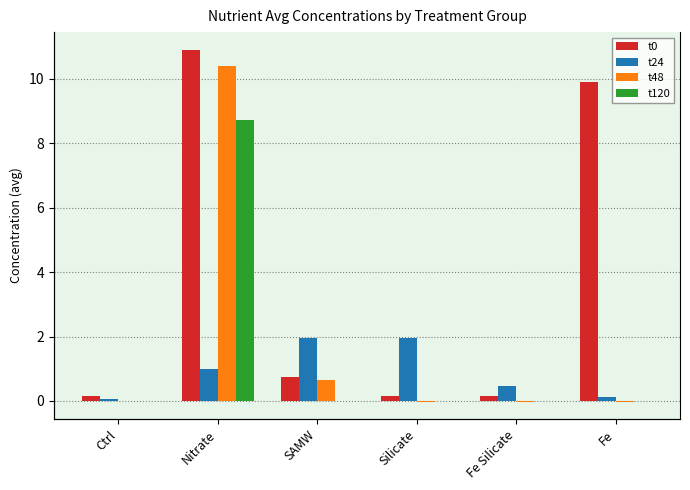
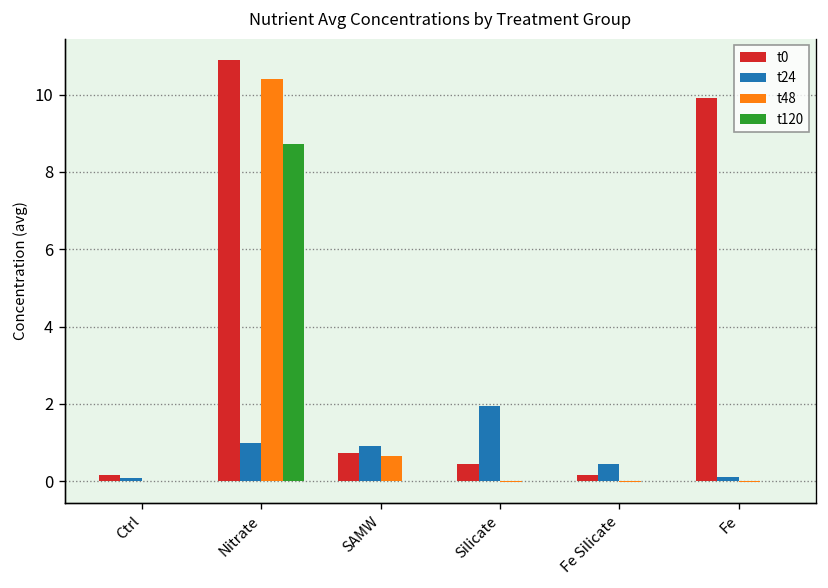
  {
    "t0": {
      "Ctrl": 0.2,
      "Nitrate": 10.9,
      "SAMW": 0.7,
-     "Silicate": 0.2,
+     "Silicate": 0.5,
      "Fe Silicate": 0.2,
      "Fe": 9.9
    },
    "t24": {
      "Nitrate": 1.0,
-     "SAMW": 2.0,
+     "SAMW": 0.9,
      "Silicate": 1.9,
      "Fe Silicate": 0.5,
      "Fe": 0.1
    },
    "t48": {
      "Nitrate": 10.4,
      "SAMW": 0.7
    },
    "t120": {
      "Nitrate": 8.7,
      "Silicate": 0.0
    }
  }
